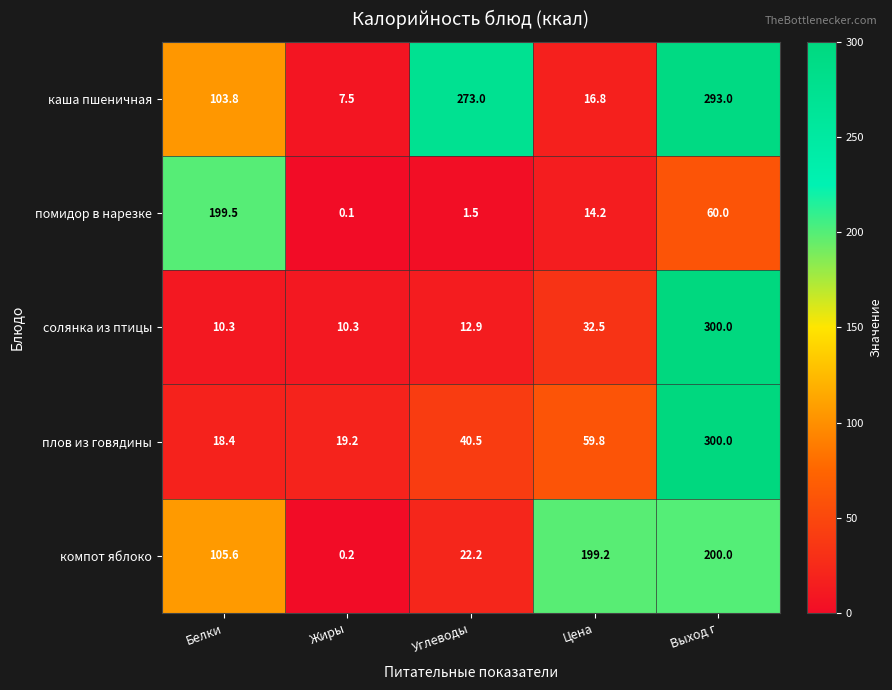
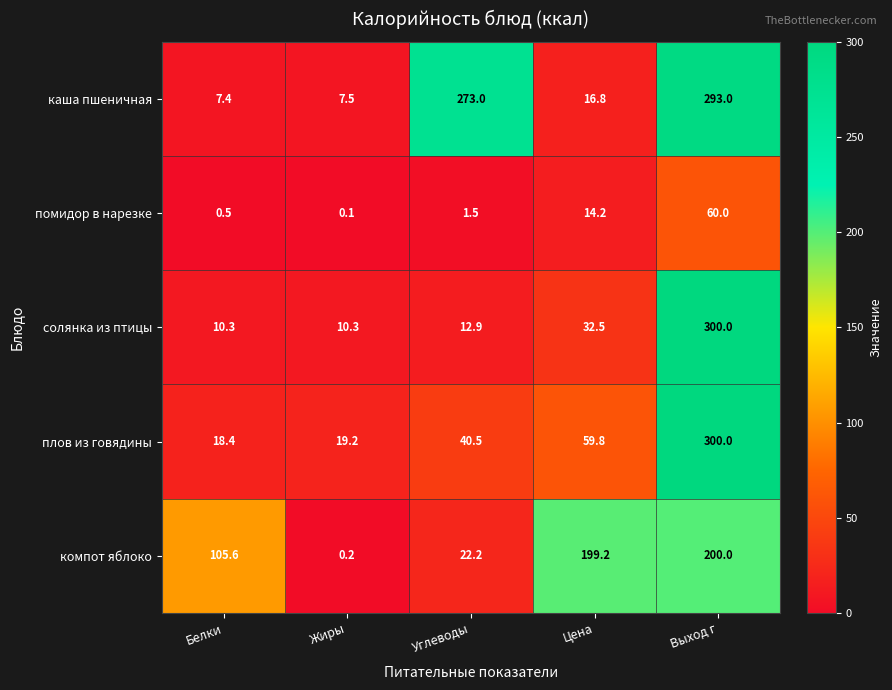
  {
    "каша пшеничная": {
-     "Белки": 103.8,
+     "Белки": 7.4,
      "Жиры": 7.5,
      "Углеводы": 273.0,
      "Цена": 16.8,
      "Выход г": 293.0
    },
    "помидор в нарезке": {
-     "Белки": 199.5,
+     "Белки": 0.5,
      "Жиры": 0.1,
      "Углеводы": 1.5,
      "Цена": 14.2,
      "Выход г": 60.0
    },
    "солянка из птицы": {
      "Белки": 10.3,
      "Жиры": 10.3,
      "Углеводы": 12.9,
      "Цена": 32.5,
      "Выход г": 300.0
    },
    "плов из говядины": {
      "Белки": 18.4,
      "Жиры": 19.2,
      "Углеводы": 40.5,
      "Цена": 59.8,
      "Выход г": 300.0
    },
    "компот яблоко": {
      "Белки": 105.6,
      "Жиры": 0.2,
      "Углеводы": 22.2,
      "Цена": 199.2,
      "Выход г": 200.0
    }
  }
